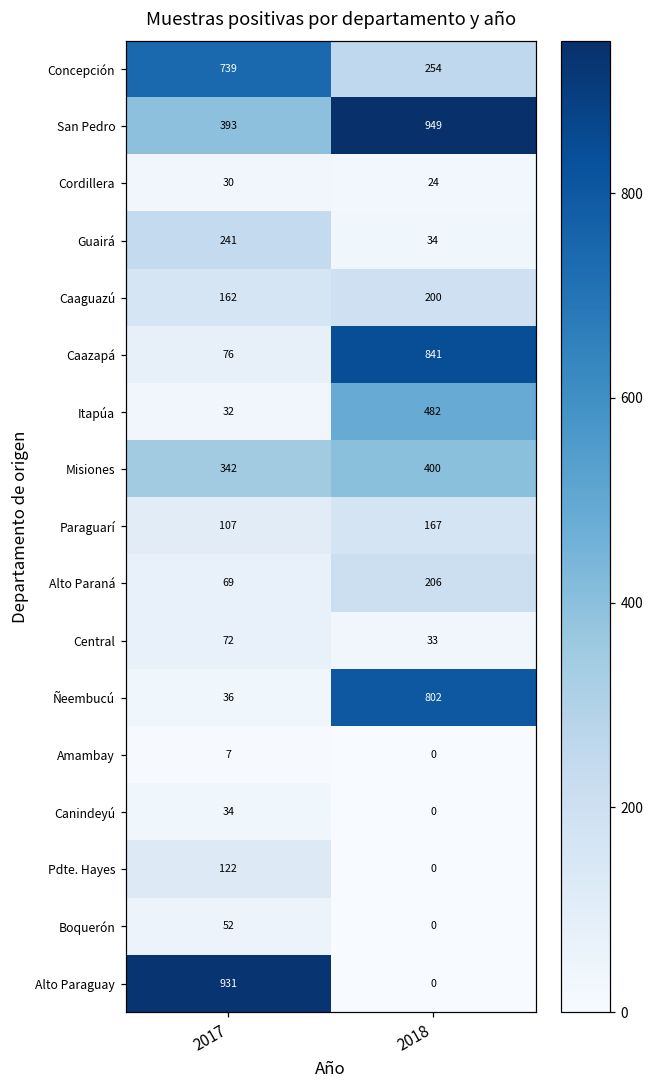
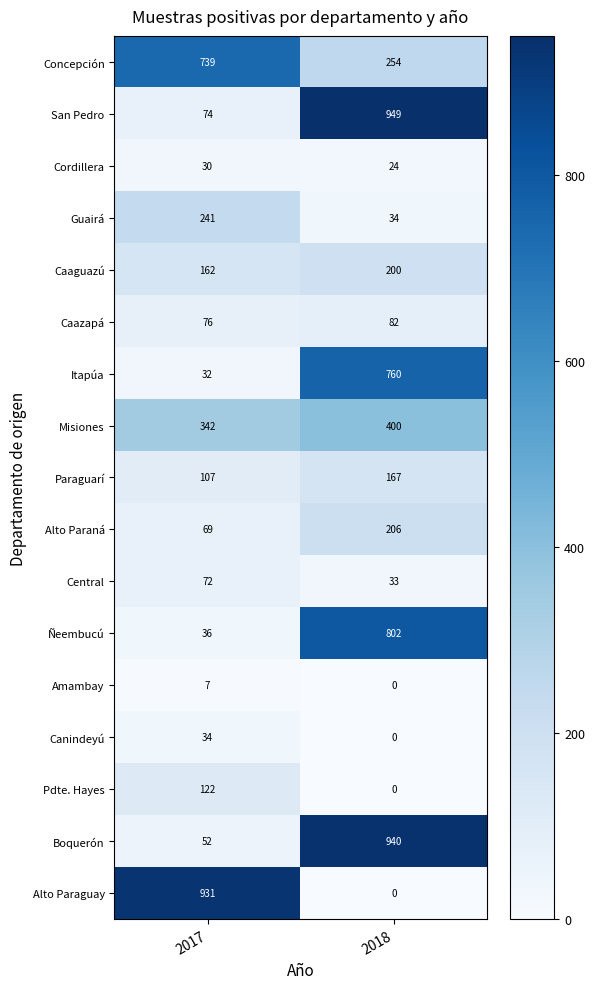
  {
    "Concepción": {
      "2017": 739,
      "2018": 254
    },
    "San Pedro": {
-     "2017": 393,
+     "2017": 74,
      "2018": 949
    },
    "Cordillera": {
      "2017": 30,
      "2018": 24
    },
    "Guairá": {
      "2017": 241,
      "2018": 34
    },
    "Caaguazú": {
      "2017": 162,
      "2018": 200
    },
    "Caazapá": {
      "2017": 76,
-     "2018": 841
+     "2018": 82
    },
    "Itapúa": {
      "2017": 32,
-     "2018": 482
+     "2018": 760
    },
    "Misiones": {
      "2017": 342,
      "2018": 400
    },
    "Paraguarí": {
      "2017": 107,
      "2018": 167
    },
    "Alto Paraná": {
      "2017": 69,
      "2018": 206
    },
    "Central": {
      "2017": 72,
      "2018": 33
    },
    "Ñeembucú": {
      "2017": 36,
      "2018": 802
    },
    "Amambay": {
      "2017": 7,
      "2018": 0
    },
    "Canindeyú": {
      "2017": 34,
      "2018": 0
    },
    "Pdte. Hayes": {
      "2017": 122,
      "2018": 0
    },
    "Boquerón": {
      "2017": 52,
-     "2018": 0
+     "2018": 940
    },
    "Alto Paraguay": {
      "2017": 931,
      "2018": 0
    }
  }
